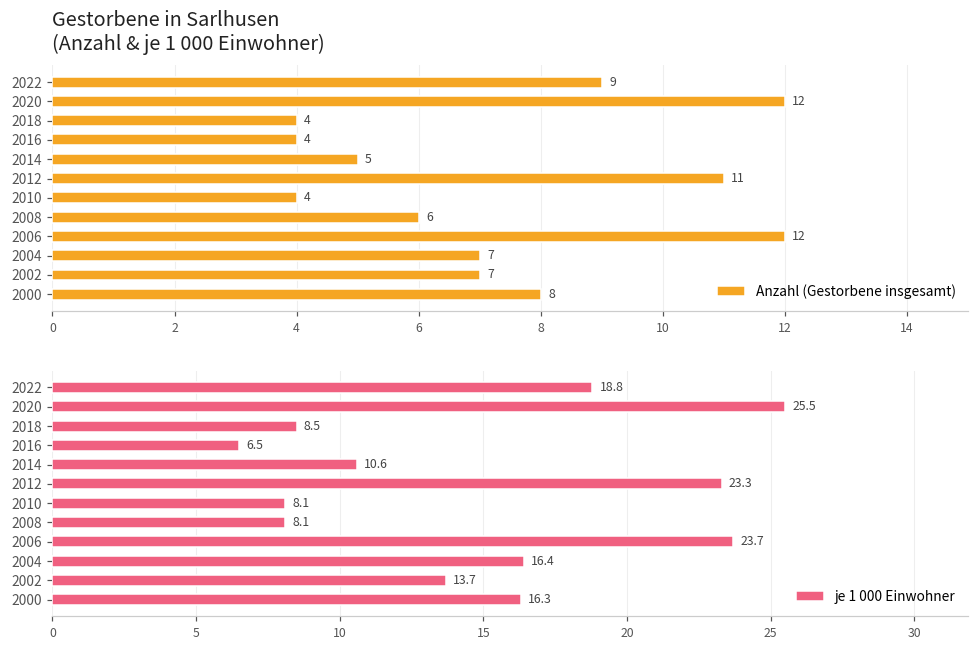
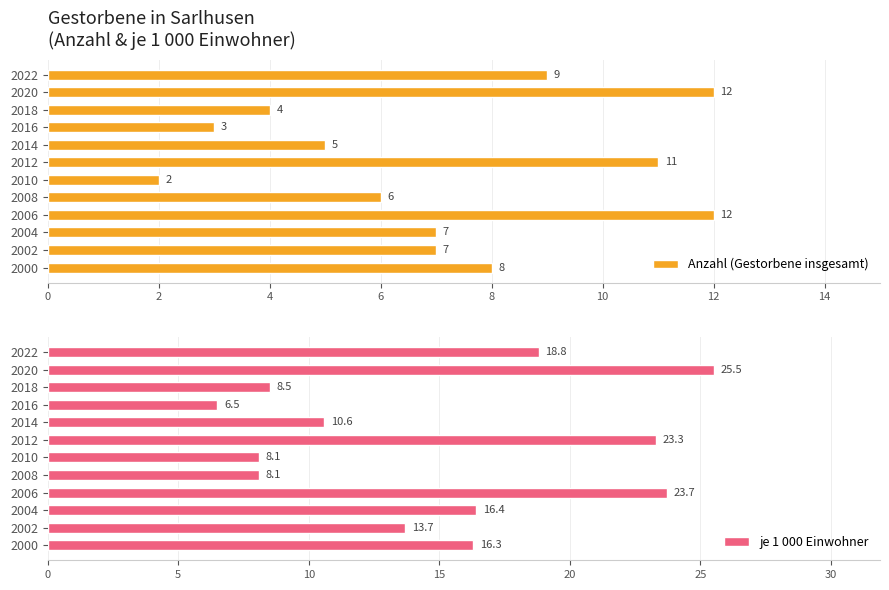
  {
    "Gestorbene in Sarlhusen (Anzahl & je 1 000 Einwohner)": {
      "2022": 9,
      "2020": 12,
      "2018": 4,
-     "2016": 4,
+     "2016": 3,
      "2014": 5,
      "2012": 11,
-     "2010": 4,
+     "2010": 2,
      "2008": 6,
      "2006": 12,
      "2004": 7,
      "2002": 7,
      "2000": 8
    }
  }
